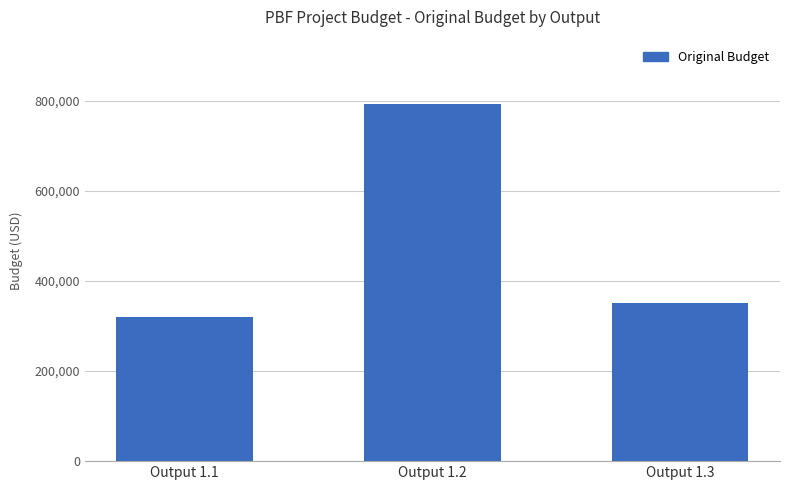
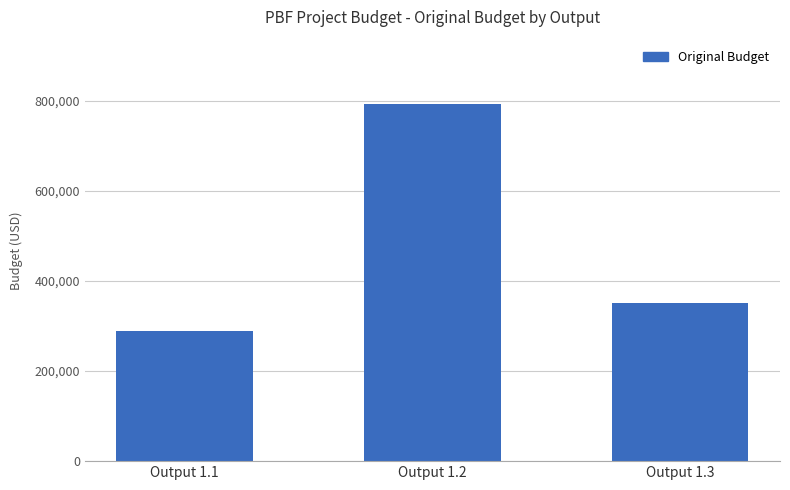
  {
-   "Output 1.1": "320,000",
+   "Output 1.1": "290,000",
    "Output 1.2": "790,000",
    "Output 1.3": "350,000"
  }
